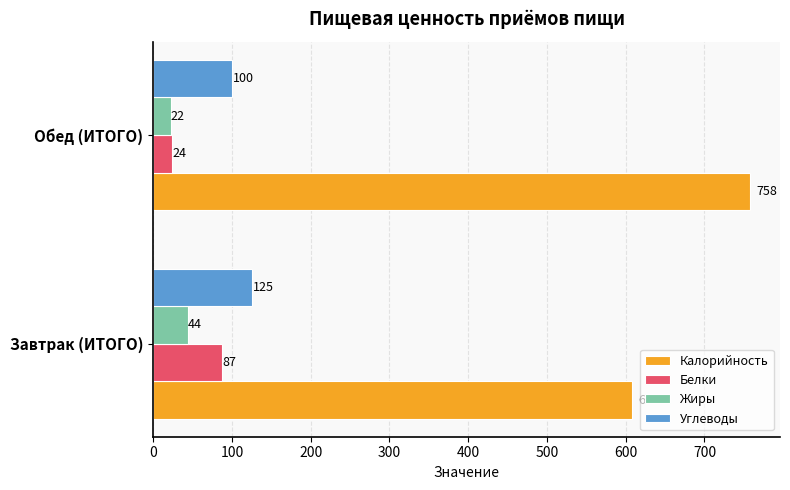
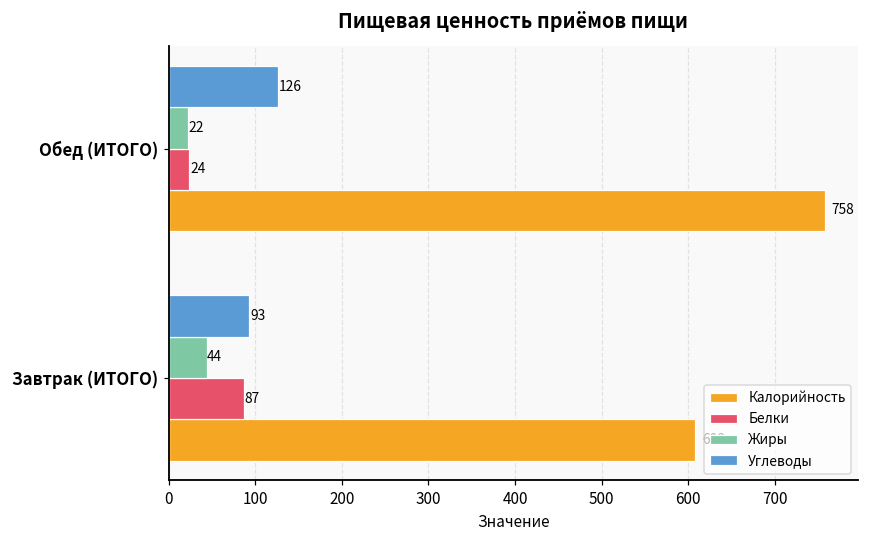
  {
    "Калорийность": {
      "Обед (ИТОГО)": 758
    },
    "Белки": {
      "Обед (ИТОГО)": 24,
      "Завтрак (ИТОГО)": 87
    },
    "Жиры": {
      "Обед (ИТОГО)": 22,
      "Завтрак (ИТОГО)": 44
    },
    "Углеводы": {
-     "Обед (ИТОГО)": 100,
-     "Завтрак (ИТОГО)": 125
+     "Обед (ИТОГО)": 126,
+     "Завтрак (ИТОГО)": 93
    }
  }
